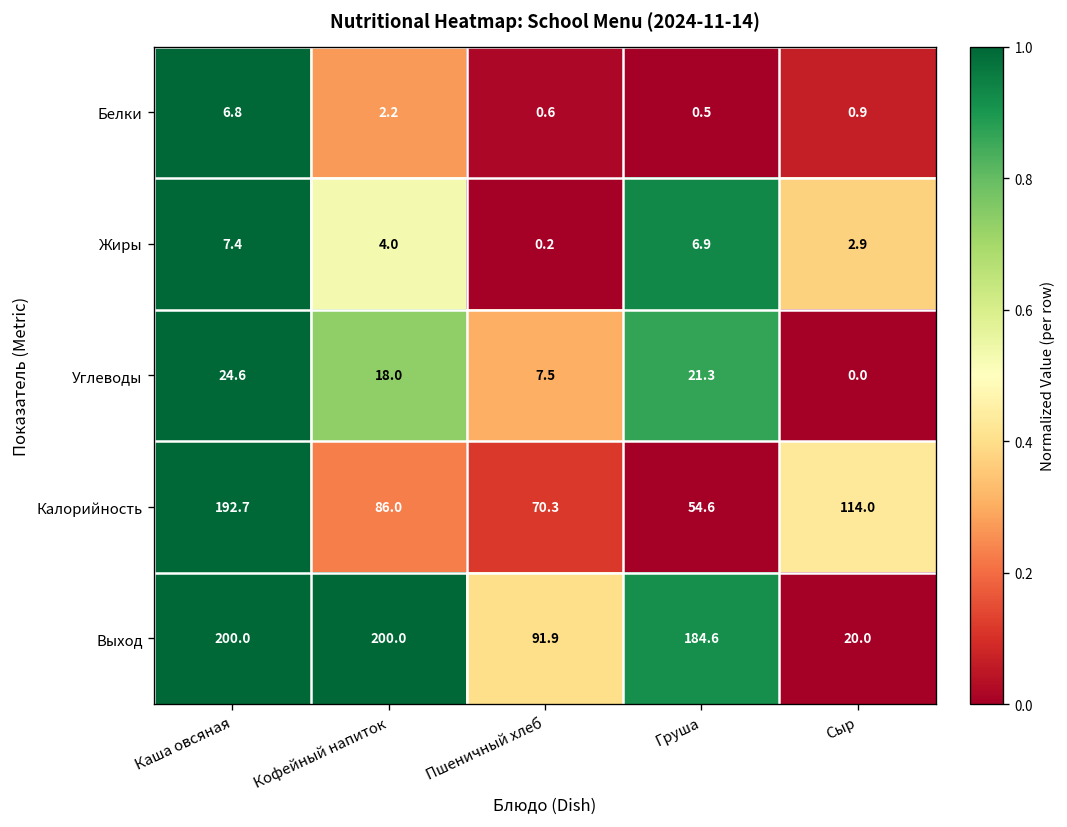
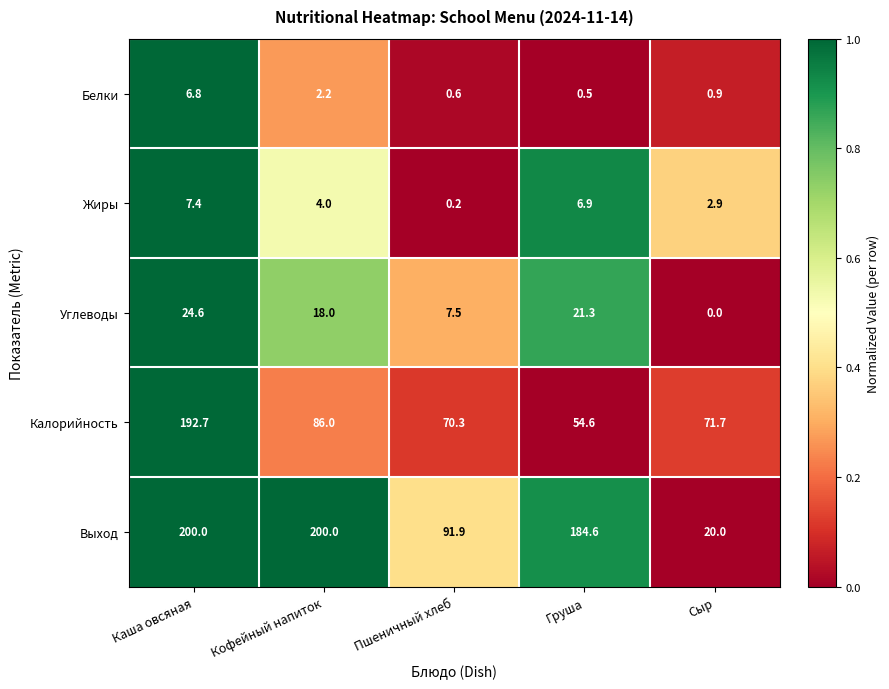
  {
    "Белки": {
      "Каша овсяная": 6.8,
      "Кофейный напиток": 2.2,
      "Пшеничный хлеб": 0.6,
      "Груша": 0.5,
      "Сыр": 0.9
    },
    "Жиры": {
      "Каша овсяная": 7.4,
      "Кофейный напиток": 4.0,
      "Пшеничный хлеб": 0.2,
      "Груша": 6.9,
      "Сыр": 2.9
    },
    "Углеводы": {
      "Каша овсяная": 24.6,
      "Кофейный напиток": 18.0,
      "Пшеничный хлеб": 7.5,
      "Груша": 21.3,
      "Сыр": 0.0
    },
    "Калорийность": {
      "Каша овсяная": 192.7,
      "Кофейный напиток": 86.0,
      "Пшеничный хлеб": 70.3,
      "Груша": 54.6,
-     "Сыр": 114.0
+     "Сыр": 71.7
    },
    "Выход": {
      "Каша овсяная": 200.0,
      "Кофейный напиток": 200.0,
      "Пшеничный хлеб": 91.9,
      "Груша": 184.6,
      "Сыр": 20.0
    }
  }
